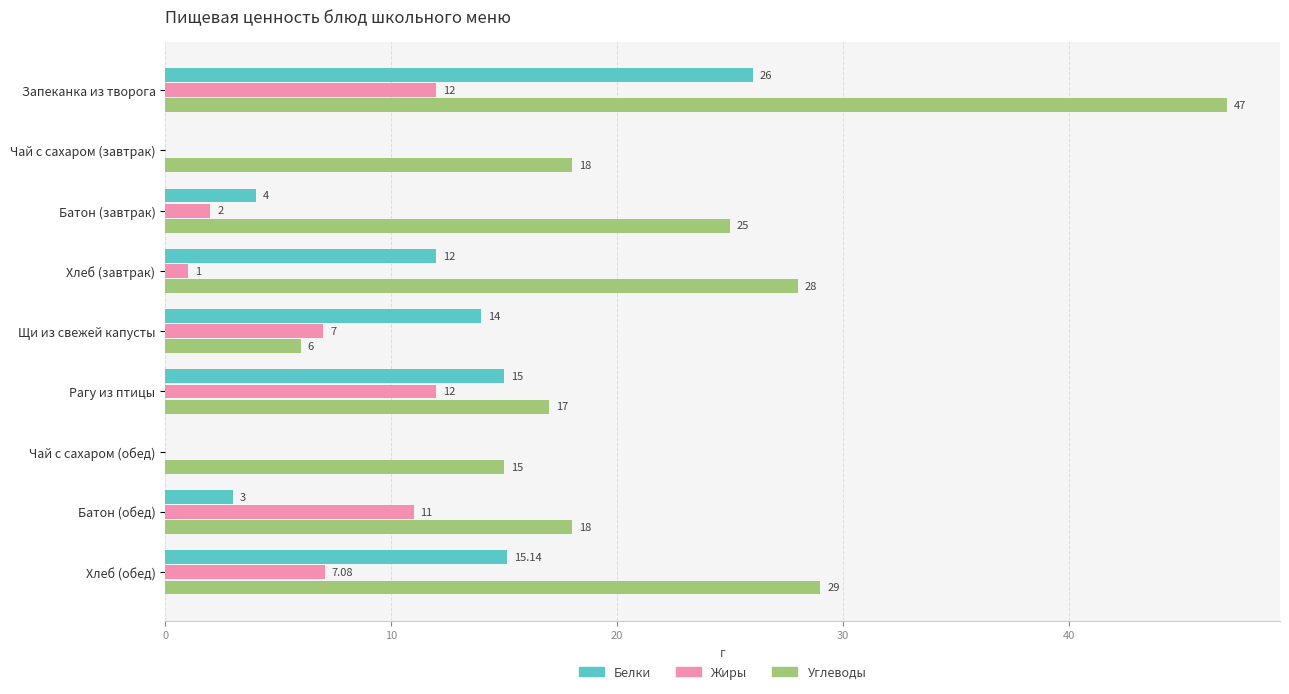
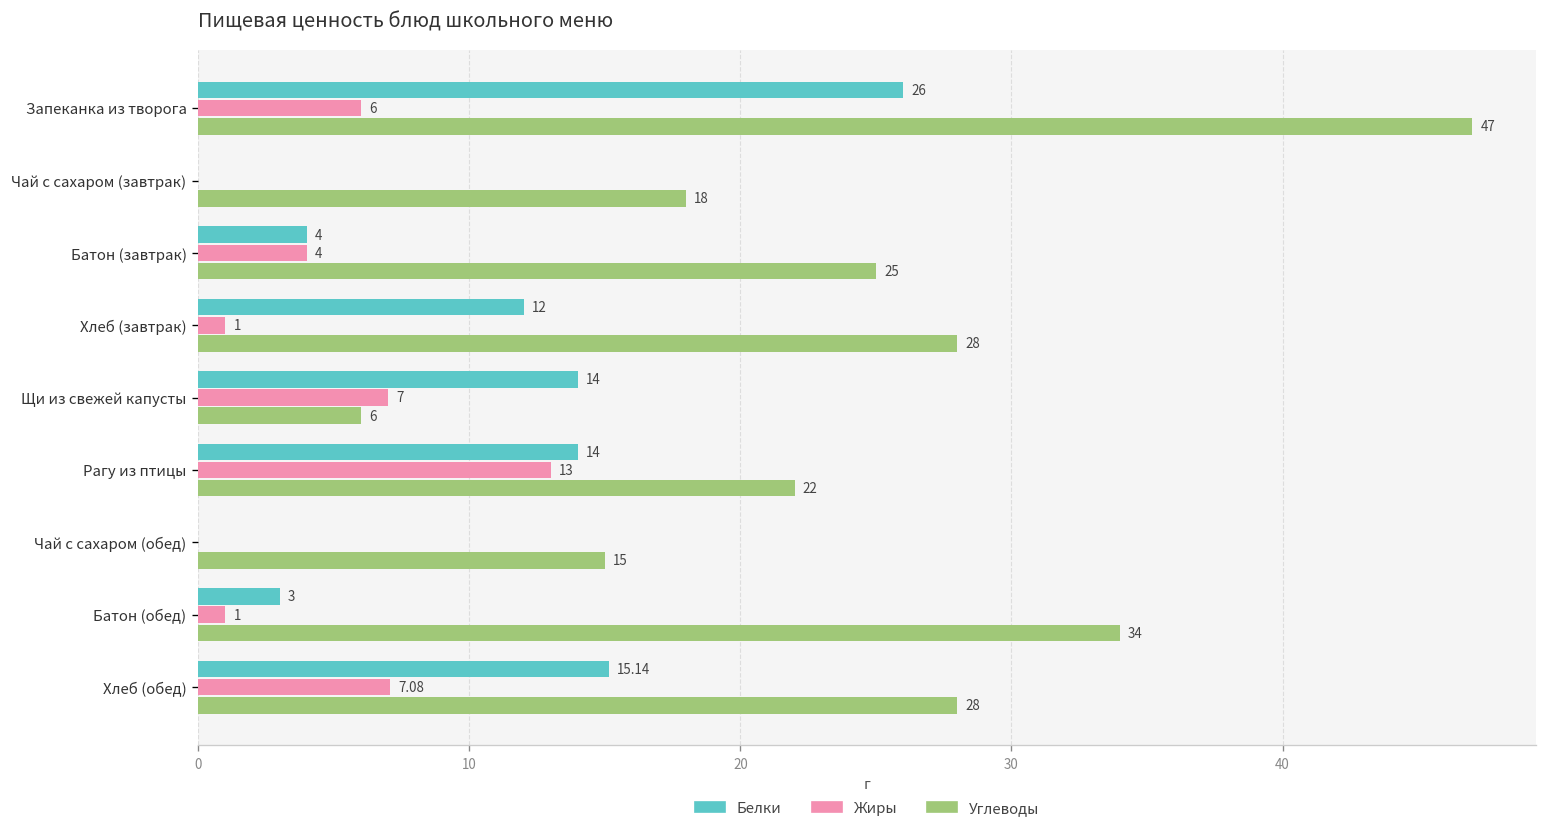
  {
    "Белки": {
      "Запеканка из творога": 26,
      "Батон (завтрак)": 4,
      "Хлеб (завтрак)": 12,
      "Щи из свежей капусты": 14,
-     "Рагу из птицы": 15,
+     "Рагу из птицы": 14,
      "Батон (обед)": 3,
      "Хлеб (обед)": 15.14
    },
    "Жиры": {
-     "Запеканка из творога": 12,
-     "Батон (завтрак)": 2,
+     "Запеканка из творога": 6,
+     "Батон (завтрак)": 4,
      "Хлеб (завтрак)": 1,
      "Щи из свежей капусты": 7,
-     "Рагу из птицы": 12,
-     "Батон (обед)": 11,
+     "Рагу из птицы": 13,
+     "Батон (обед)": 1,
      "Хлеб (обед)": 7.08
    },
    "Углеводы": {
      "Запеканка из творога": 47,
      "Чай с сахаром (завтрак)": 18,
      "Батон (завтрак)": 25,
      "Хлеб (завтрак)": 28,
      "Щи из свежей капусты": 6,
-     "Рагу из птицы": 17,
+     "Рагу из птицы": 22,
      "Чай с сахаром (обед)": 15,
-     "Батон (обед)": 18,
-     "Хлеб (обед)": 29
+     "Батон (обед)": 34,
+     "Хлеб (обед)": 28
    }
  }
